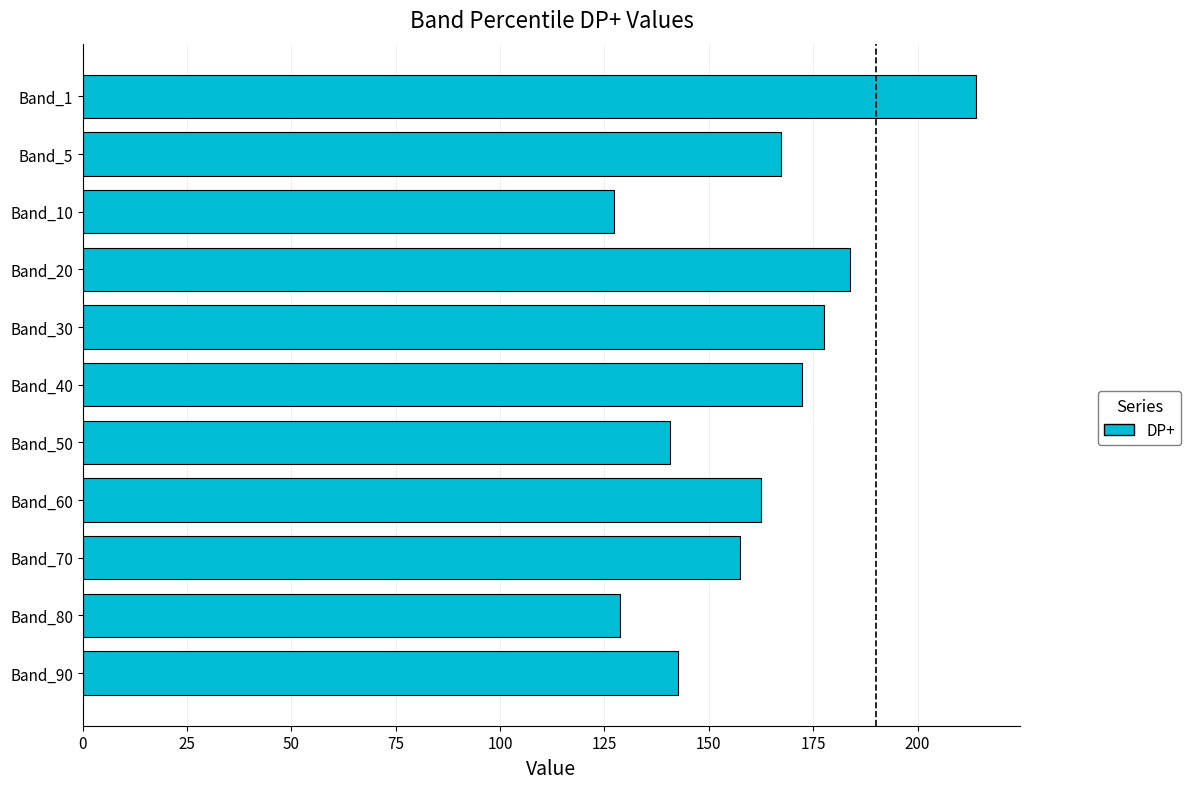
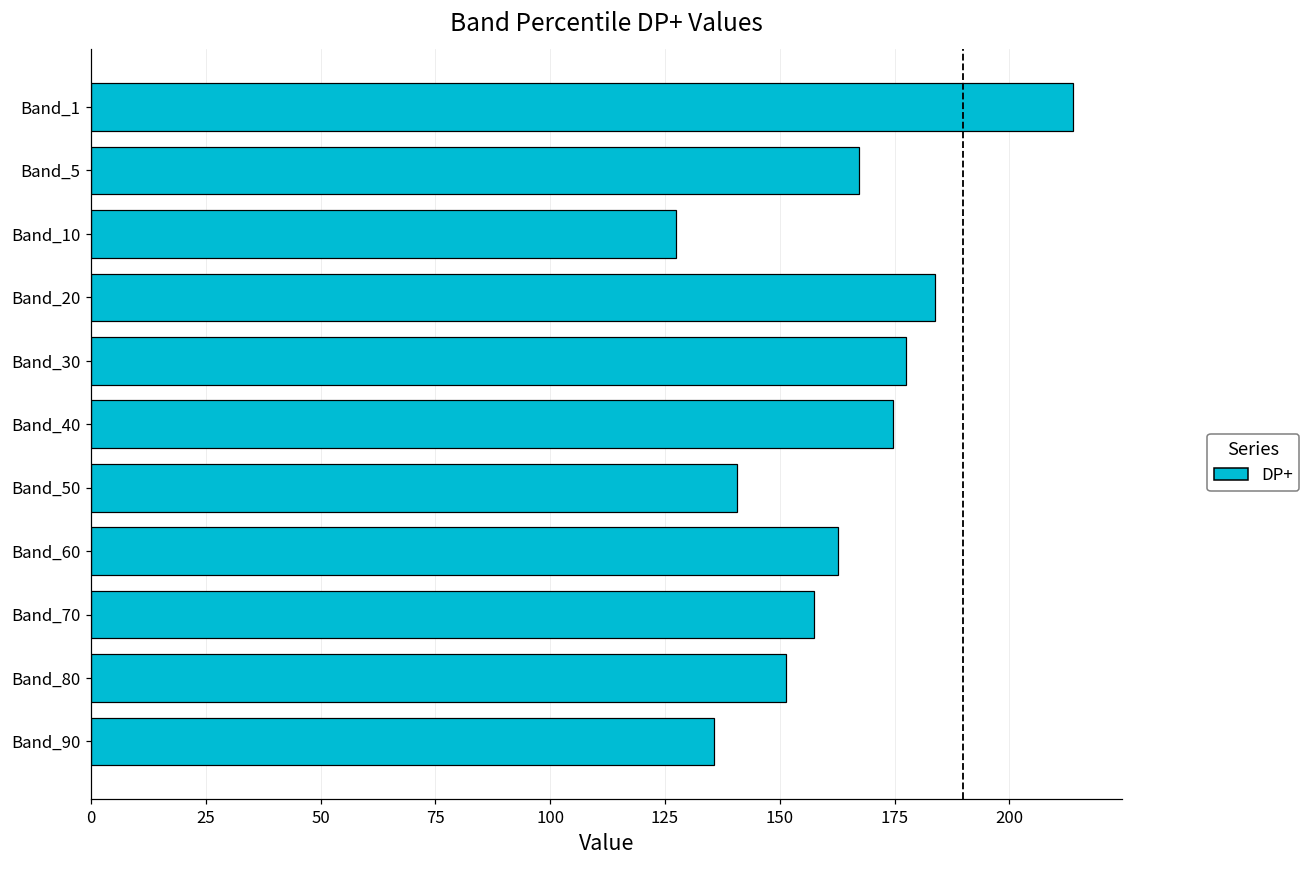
  {
    "Band_1": 214,
    "Band_5": 167,
    "Band_10": 127,
    "Band_20": 184,
    "Band_30": 177,
-   "Band_40": 172,
+   "Band_40": 175,
    "Band_50": 141,
    "Band_60": 163,
    "Band_70": 157,
-   "Band_80": 129,
-   "Band_90": 143
+   "Band_80": 151,
+   "Band_90": 136
  }
